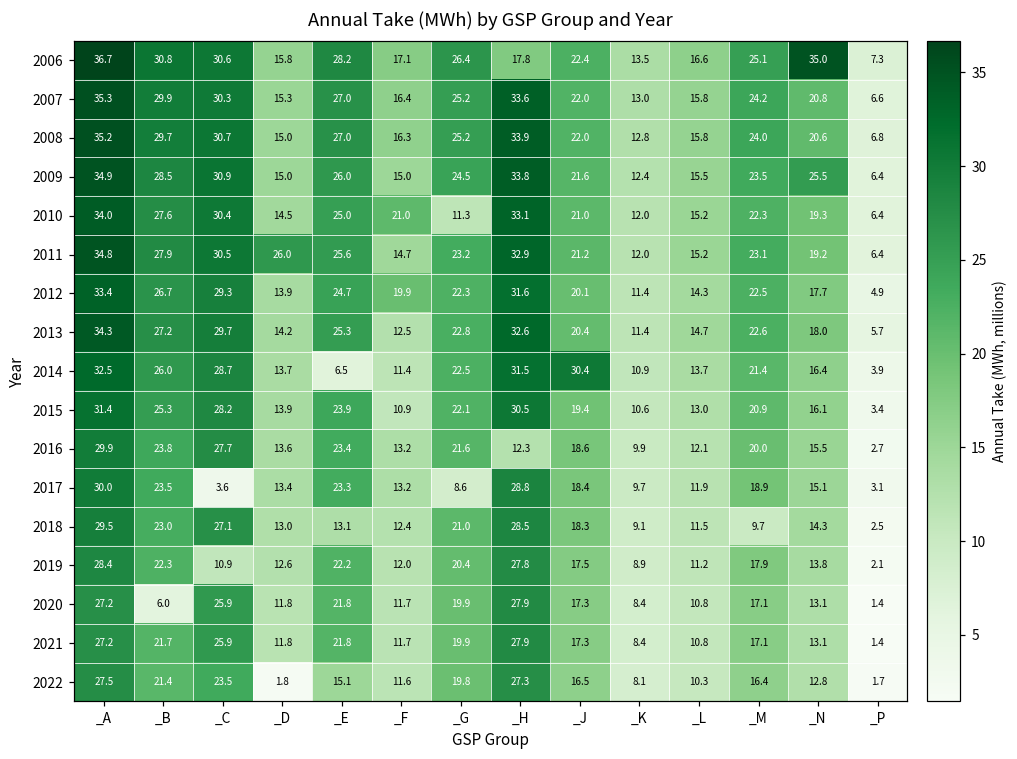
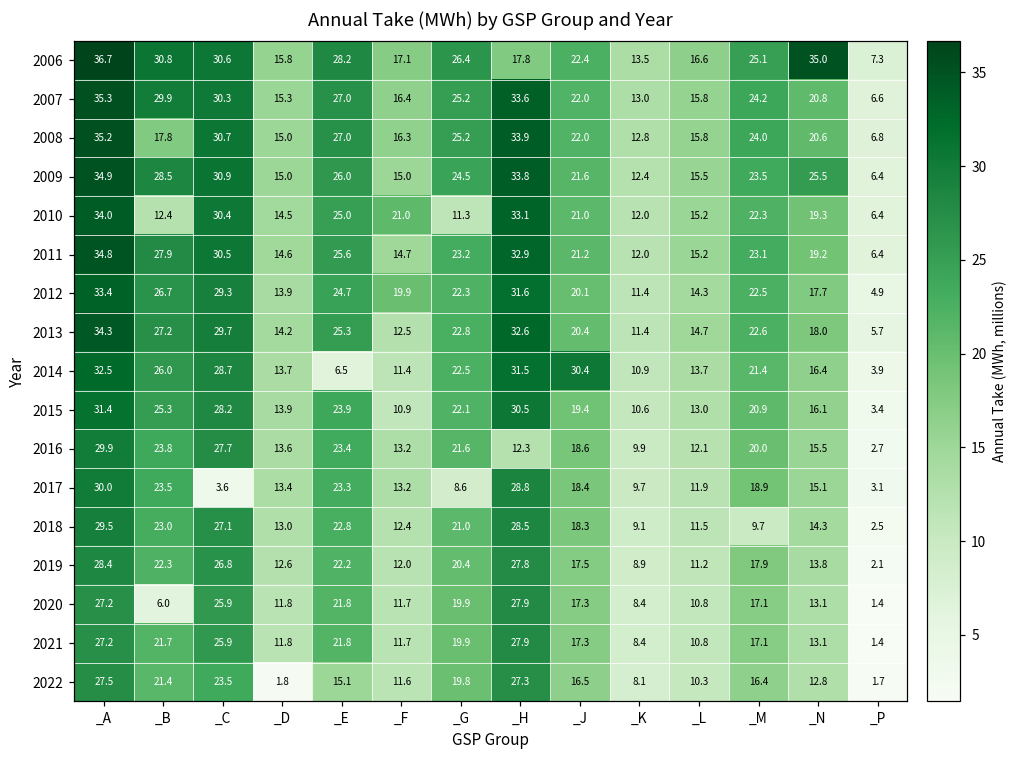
  {
    "2008": {
      "_A": 35.2,
-     "_B": 29.7,
+     "_B": 17.8,
      "_C": 30.7,
      "_D": 15.0,
      "_E": 27.0,
      "_F": 16.3,
      "_G": 25.2,
      "_H": 33.9,
      "_J": 22.0,
      "_K": 12.8,
      "_L": 15.8,
      "_M": 24.0,
      "_N": 20.6,
      "_P": 6.8
    },
    "2010": {
      "_A": 34.0,
-     "_B": 27.6,
+     "_B": 12.4,
      "_C": 30.4,
      "_D": 14.5,
      "_E": 25.0,
      "_F": 21.0,
      "_G": 11.3,
      "_H": 33.1,
      "_J": 21.0,
      "_K": 12.0,
      "_L": 15.2,
      "_M": 22.3,
      "_N": 19.3,
      "_P": 6.4
    },
    "2011": {
      "_A": 34.8,
      "_B": 27.9,
      "_C": 30.5,
-     "_D": 26.0,
+     "_D": 14.6,
      "_E": 25.6,
      "_F": 14.7,
      "_G": 23.2,
      "_H": 32.9,
      "_J": 21.2,
      "_K": 12.0,
      "_L": 15.2,
      "_M": 23.1,
      "_N": 19.2,
      "_P": 6.4
    },
    "2018": {
      "_A": 29.5,
      "_B": 23.0,
      "_C": 27.1,
      "_D": 13.0,
-     "_E": 13.1,
+     "_E": 22.8,
      "_F": 12.4,
      "_G": 21.0,
      "_H": 28.5,
      "_J": 18.3,
      "_K": 9.1,
      "_L": 11.5,
      "_M": 9.7,
      "_N": 14.3,
      "_P": 2.5
    },
    "2019": {
      "_A": 28.4,
      "_B": 22.3,
-     "_C": 10.9,
+     "_C": 26.8,
      "_D": 12.6,
      "_E": 22.2,
      "_F": 12.0,
      "_G": 20.4,
      "_H": 27.8,
      "_J": 17.5,
      "_K": 8.9,
      "_L": 11.2,
      "_M": 17.9,
      "_N": 13.8,
      "_P": 2.1
    }
  }
